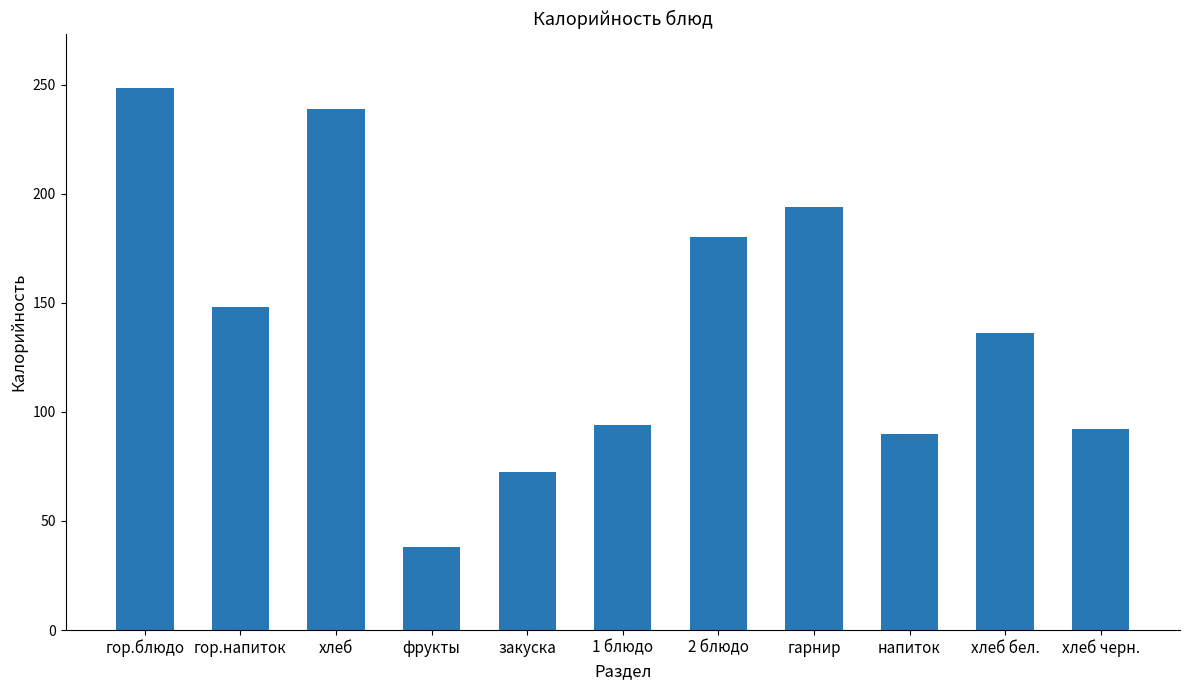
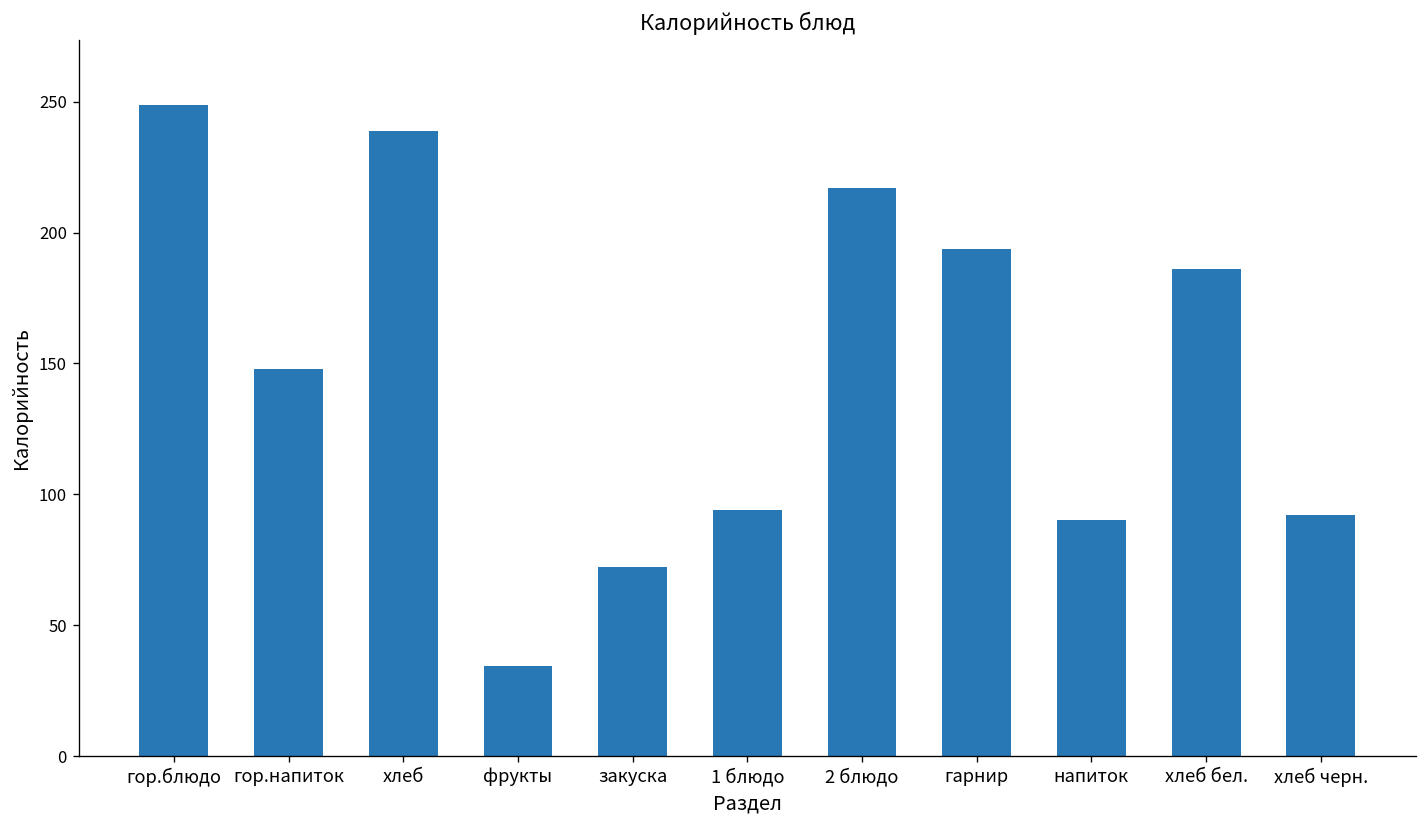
  {
    "гор.блюдо": 249,
    "гор.напиток": 148,
    "хлеб": 239,
-   "фрукты": 38,
+   "фрукты": 34,
    "закуска": 72,
    "1 блюдо": 94,
-   "2 блюдо": 180,
+   "2 блюдо": 217,
    "гарнир": 194,
    "напиток": 90,
-   "хлеб бел.": 136,
+   "хлеб бел.": 186,
    "хлеб черн.": 92
  }
